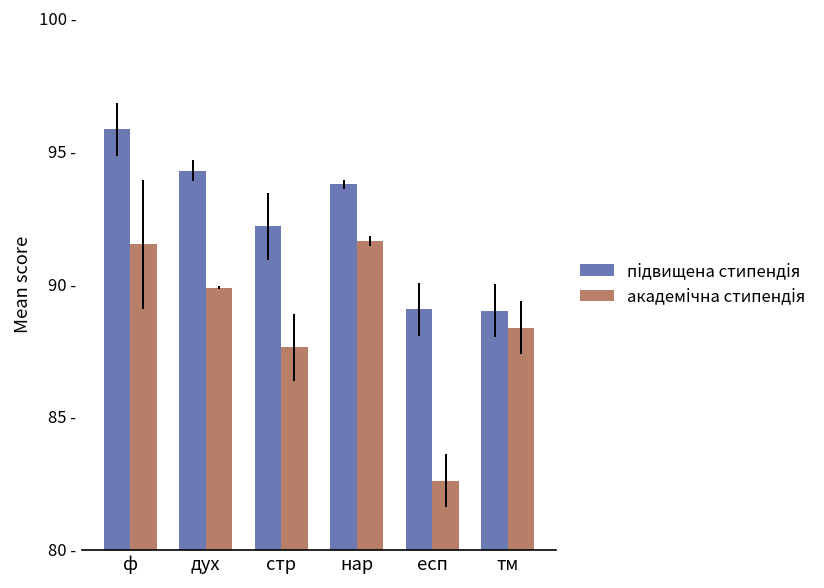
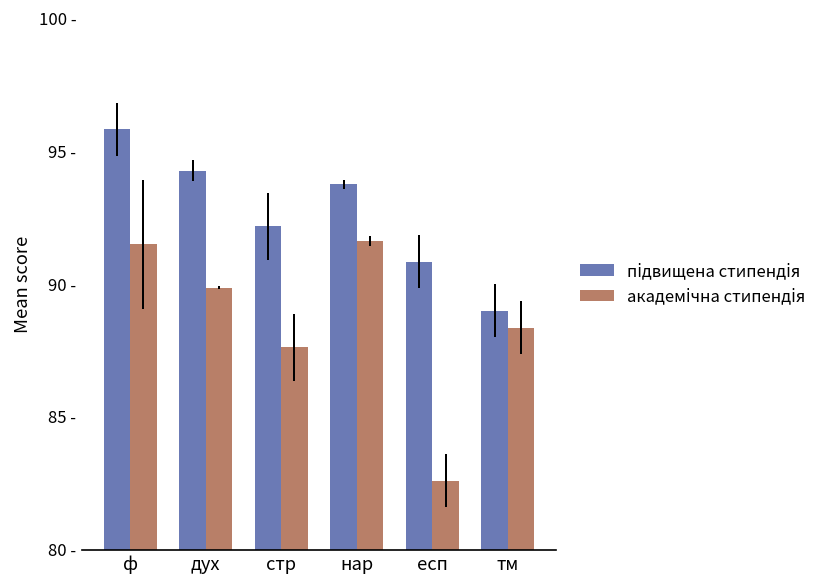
  {
    "підвищена стипендія": {
      "ф": "95.8 -",
      "дух": "94.3 -",
      "стр": "92.2 -",
      "нар": "93.8 -",
-     "есп": "89.1 -",
+     "есп": "90.9 -",
      "тм": "89.0 -"
    },
    "академічна стипендія": {
      "ф": "91.5 -",
      "дух": "89.9 -",
      "стр": "87.6 -",
      "нар": "91.6 -",
      "есп": "82.6 -",
      "тм": "88.4 -"
    }
  }
